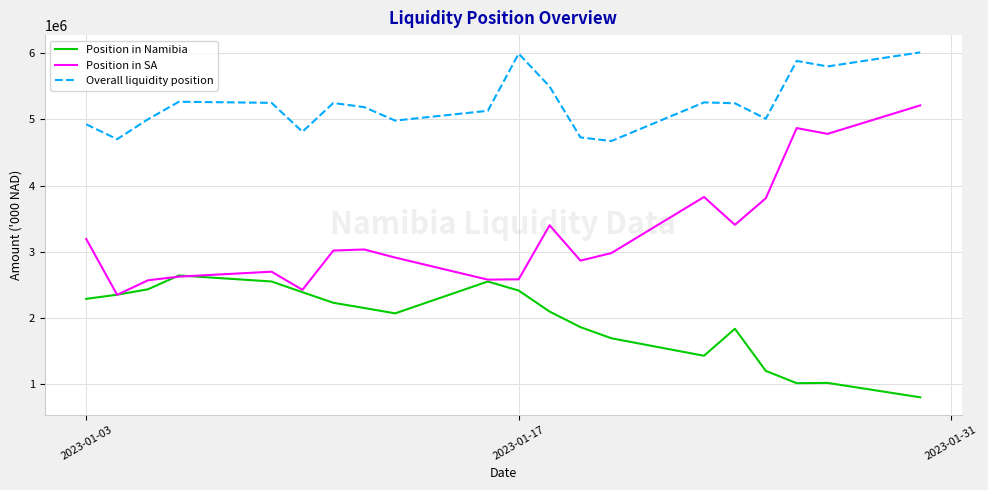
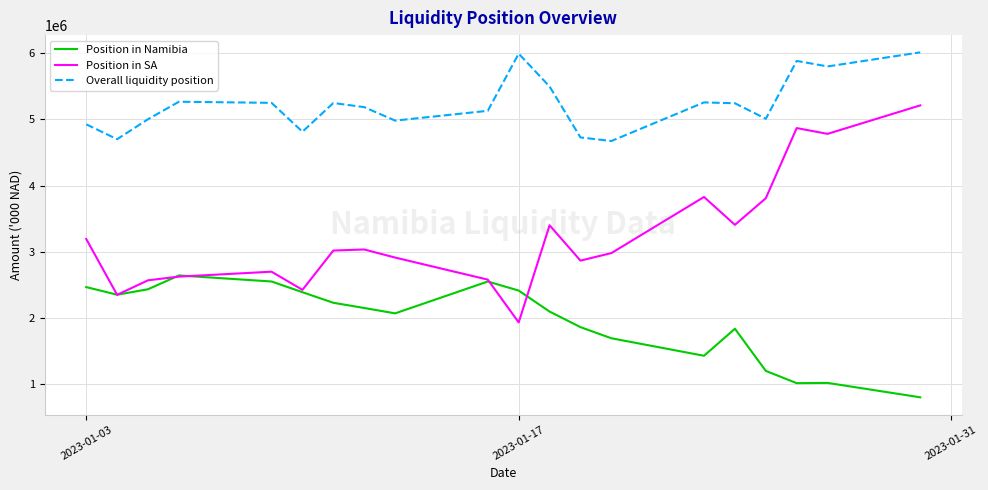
  {
    "Position in Namibia": {
-     "2023-01-03": 2300000,
+     "2023-01-03": 2500000,
      "2023-01-17": 2400000
    },
    "Position in SA": {
      "2023-01-03": 3200000,
-     "2023-01-17": 2600000
+     "2023-01-17": 1900000
    },
    "Overall liquidity position": {
      "2023-01-03": 4900000,
      "2023-01-17": 6000000
    }
  }
